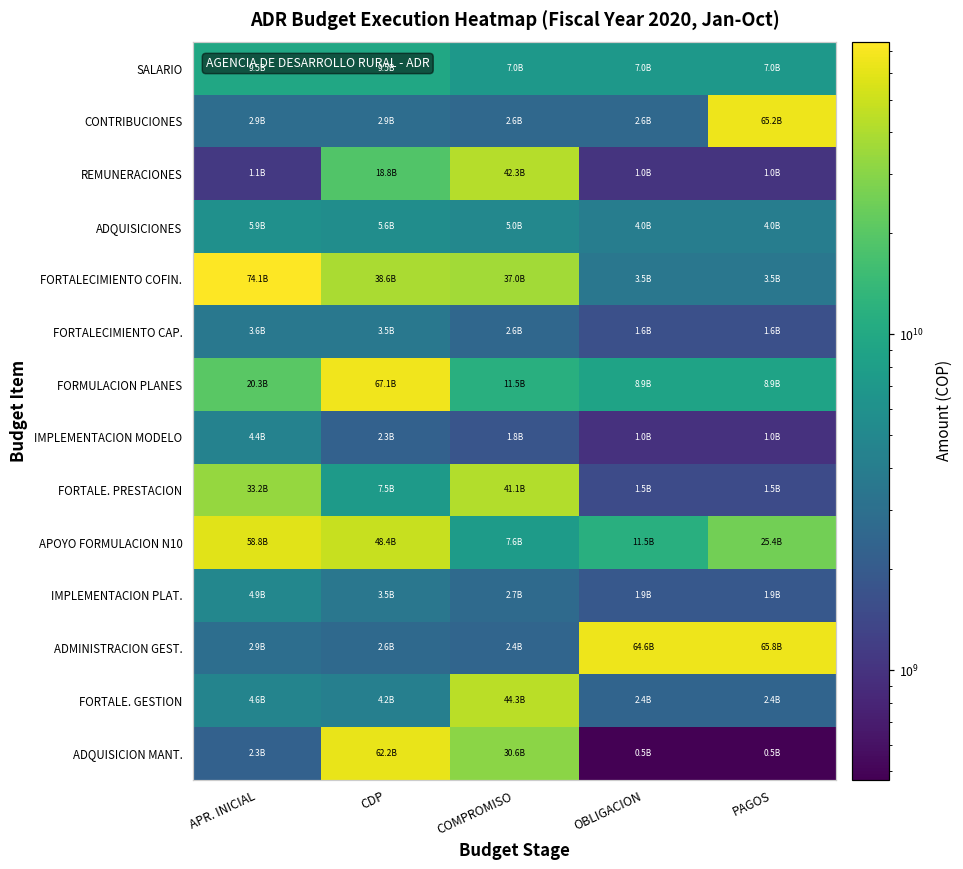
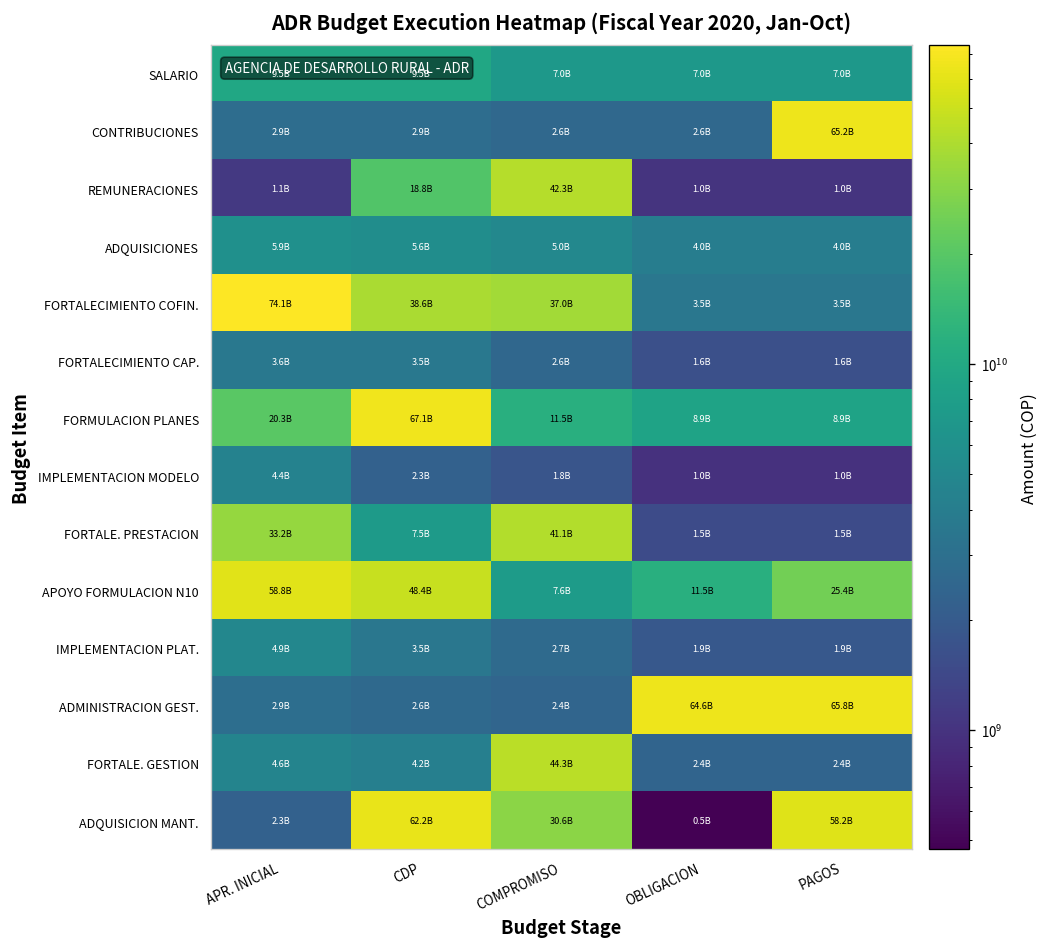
  {
    "SALARIO": {
      "COMPROMISO": "7.0B",
      "OBLIGACION": "7.0B",
      "PAGOS": "7.0B"
    },
    "CONTRIBUCIONES": {
      "APR. INICIAL": "2.9B",
      "CDP": "2.9B",
      "COMPROMISO": "2.6B",
      "OBLIGACION": "2.6B",
      "PAGOS": "65.2B"
    },
    "REMUNERACIONES": {
      "APR. INICIAL": "1.1B",
      "CDP": "18.8B",
      "COMPROMISO": "42.3B",
      "OBLIGACION": "1.0B",
      "PAGOS": "1.0B"
    },
    "ADQUISICIONES": {
      "APR. INICIAL": "5.9B",
      "CDP": "5.6B",
      "COMPROMISO": "5.0B",
      "OBLIGACION": "4.0B",
      "PAGOS": "4.0B"
    },
    "FORTALECIMIENTO COFIN.": {
      "APR. INICIAL": "74.1B",
      "CDP": "38.6B",
      "COMPROMISO": "37.0B",
      "OBLIGACION": "3.5B",
      "PAGOS": "3.5B"
    },
    "FORTALECIMIENTO CAP.": {
      "APR. INICIAL": "3.6B",
      "CDP": "3.5B",
      "COMPROMISO": "2.6B",
      "OBLIGACION": "1.6B",
      "PAGOS": "1.6B"
    },
    "FORMULACION PLANES": {
      "APR. INICIAL": "20.3B",
      "CDP": "67.1B",
      "COMPROMISO": "11.5B",
      "OBLIGACION": "8.9B",
      "PAGOS": "8.9B"
    },
    "IMPLEMENTACION MODELO": {
      "APR. INICIAL": "4.4B",
      "CDP": "2.3B",
      "COMPROMISO": "1.8B",
      "OBLIGACION": "1.0B",
      "PAGOS": "1.0B"
    },
    "FORTALE. PRESTACION": {
      "APR. INICIAL": "33.2B",
      "CDP": "7.5B",
      "COMPROMISO": "41.1B",
      "OBLIGACION": "1.5B",
      "PAGOS": "1.5B"
    },
    "APOYO FORMULACION N10": {
      "APR. INICIAL": "58.8B",
      "CDP": "48.4B",
      "COMPROMISO": "7.6B",
      "OBLIGACION": "11.5B",
      "PAGOS": "25.4B"
    },
    "IMPLEMENTACION PLAT.": {
      "APR. INICIAL": "4.9B",
      "CDP": "3.5B",
      "COMPROMISO": "2.7B",
      "OBLIGACION": "1.9B",
      "PAGOS": "1.9B"
    },
    "ADMINISTRACION GEST.": {
      "APR. INICIAL": "2.9B",
      "CDP": "2.6B",
      "COMPROMISO": "2.4B",
      "OBLIGACION": "64.6B",
      "PAGOS": "65.8B"
    },
    "FORTALE. GESTION": {
      "APR. INICIAL": "4.6B",
      "CDP": "4.2B",
      "COMPROMISO": "44.3B",
      "OBLIGACION": "2.4B",
      "PAGOS": "2.4B"
    },
    "ADQUISICION MANT.": {
      "APR. INICIAL": "2.3B",
      "CDP": "62.2B",
      "COMPROMISO": "30.6B",
      "OBLIGACION": "0.5B",
-     "PAGOS": "0.5B"
+     "PAGOS": "58.2B"
    }
  }
